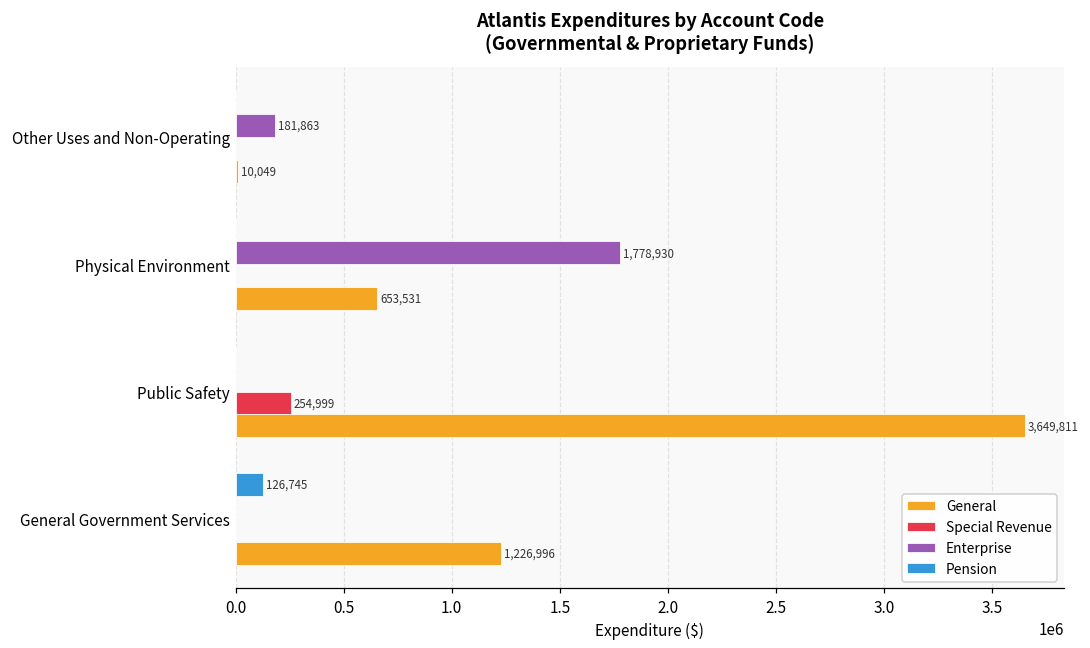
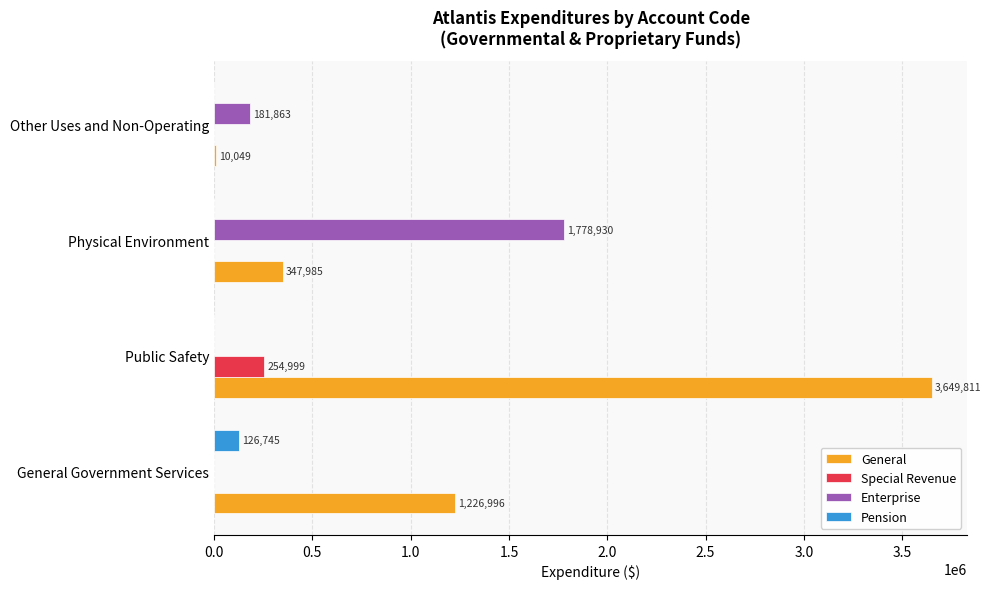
  {
    "General": {
      "Other Uses and Non-Operating": "10,049",
-     "Physical Environment": "653,531",
+     "Physical Environment": "347,985",
      "Public Safety": "3,649,811",
      "General Government Services": "1,226,996"
    },
    "Special Revenue": {
      "Public Safety": "254,999"
    },
    "Enterprise": {
      "Other Uses and Non-Operating": "181,863",
      "Physical Environment": "1,778,930"
    },
    "Pension": {
      "General Government Services": "126,745"
    }
  }
